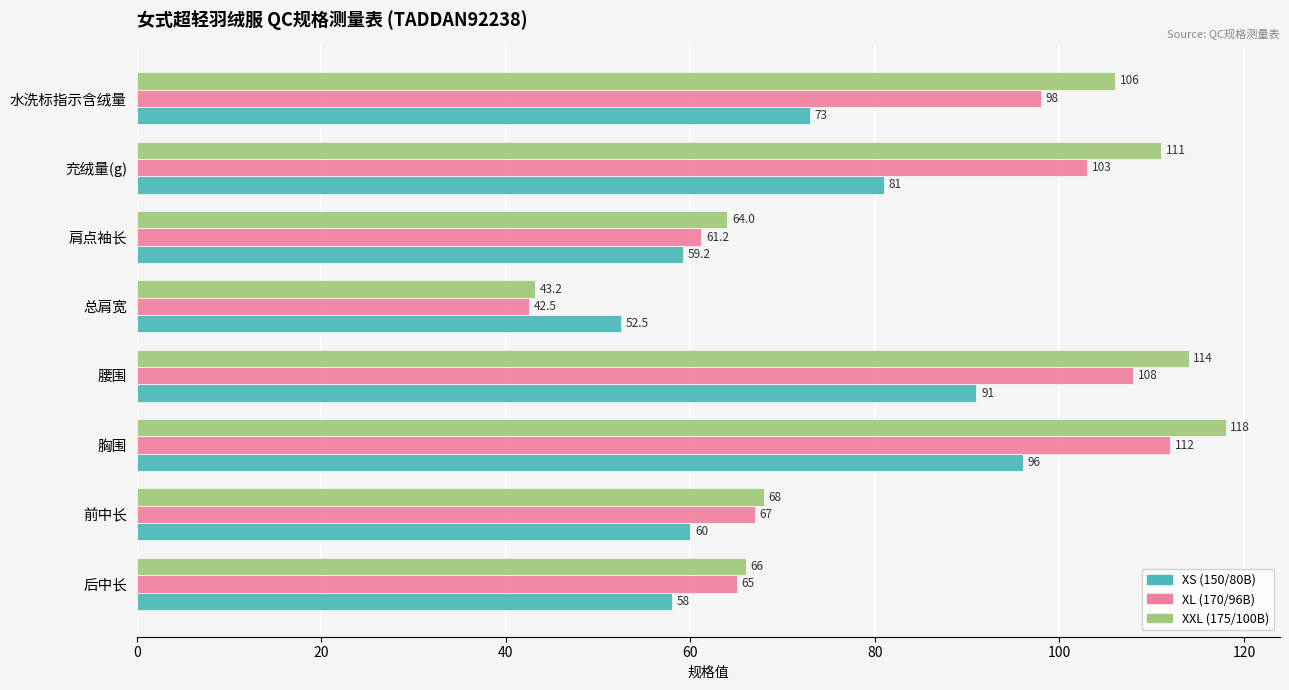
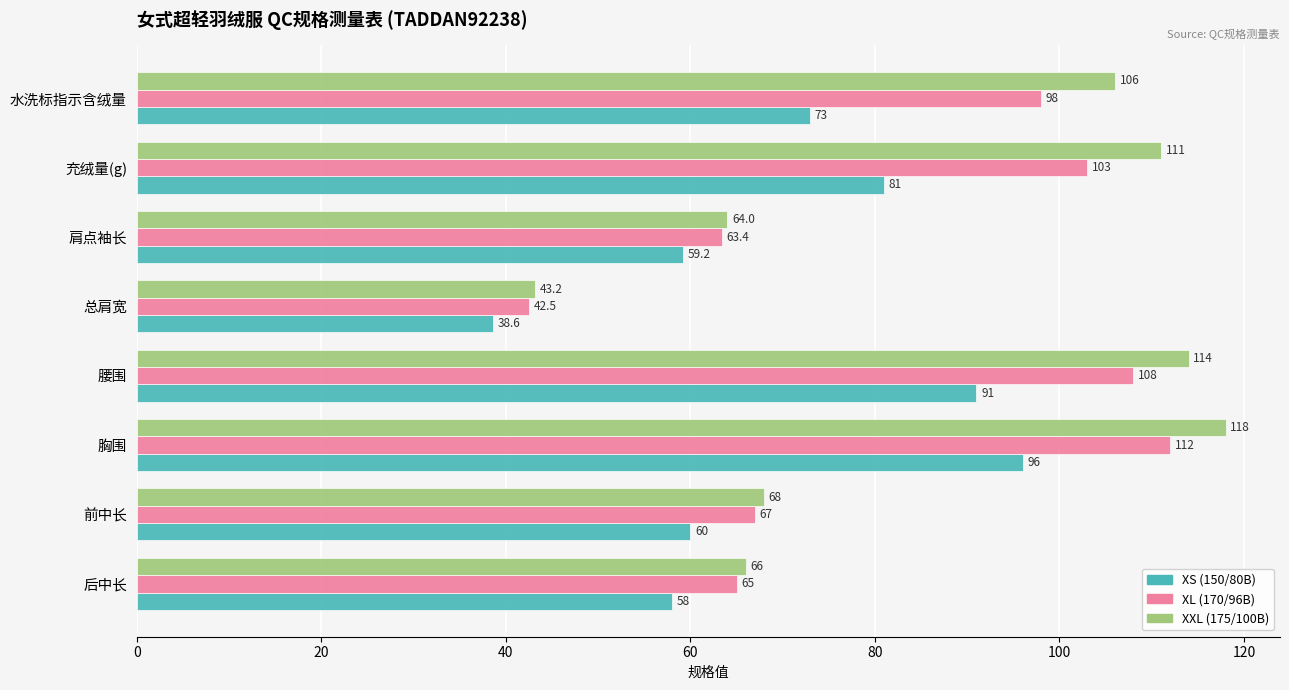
  {
    "XS (150/80B)": {
      "水洗标指示含绒量": 73,
      "充绒量(g)": 81,
      "肩点袖长": 59.2,
-     "总肩宽": 52.5,
+     "总肩宽": 38.6,
      "腰围": 91,
      "胸围": 96,
      "前中长": 60,
      "后中长": 58
    },
    "XL (170/96B)": {
      "水洗标指示含绒量": 98,
      "充绒量(g)": 103,
-     "肩点袖长": 61.2,
+     "肩点袖长": 63.4,
      "总肩宽": 42.5,
      "腰围": 108,
      "胸围": 112,
      "前中长": 67,
      "后中长": 65
    },
    "XXL (175/100B)": {
      "水洗标指示含绒量": 106,
      "充绒量(g)": 111,
      "肩点袖长": 64.0,
      "总肩宽": 43.2,
      "腰围": 114,
      "胸围": 118,
      "前中长": 68,
      "后中长": 66
    }
  }
